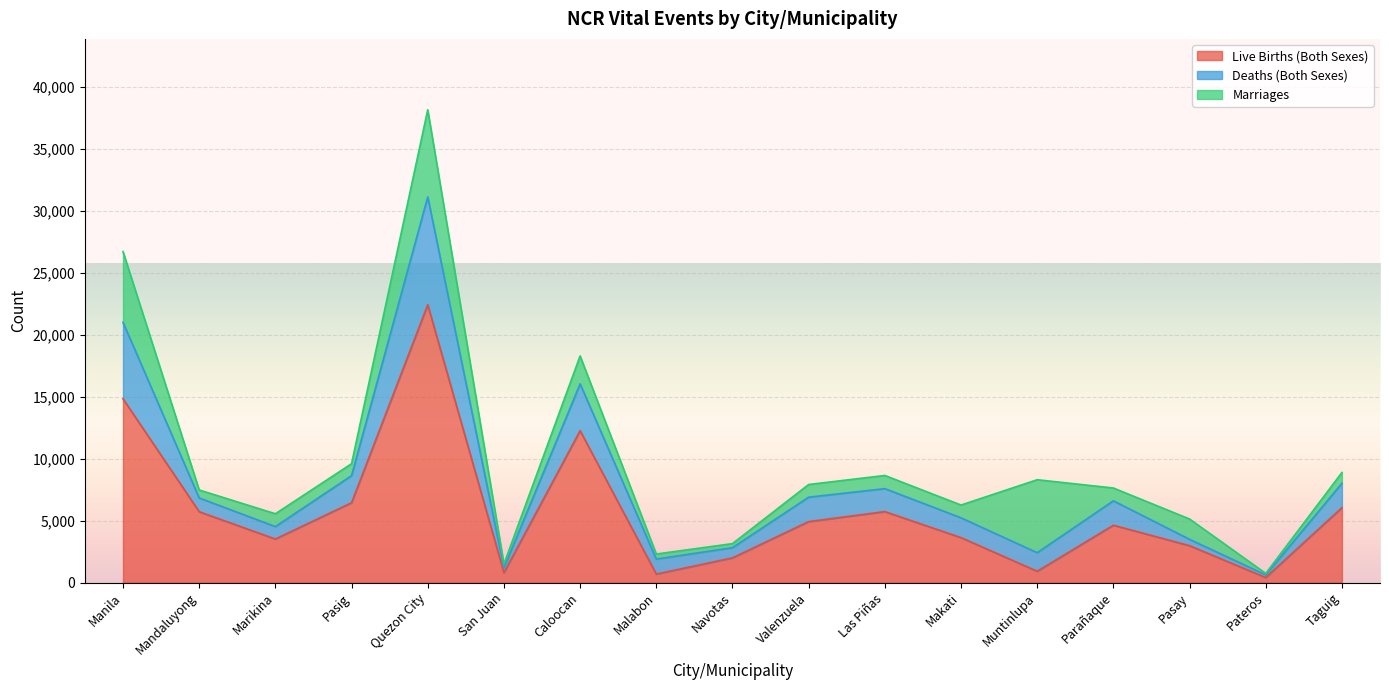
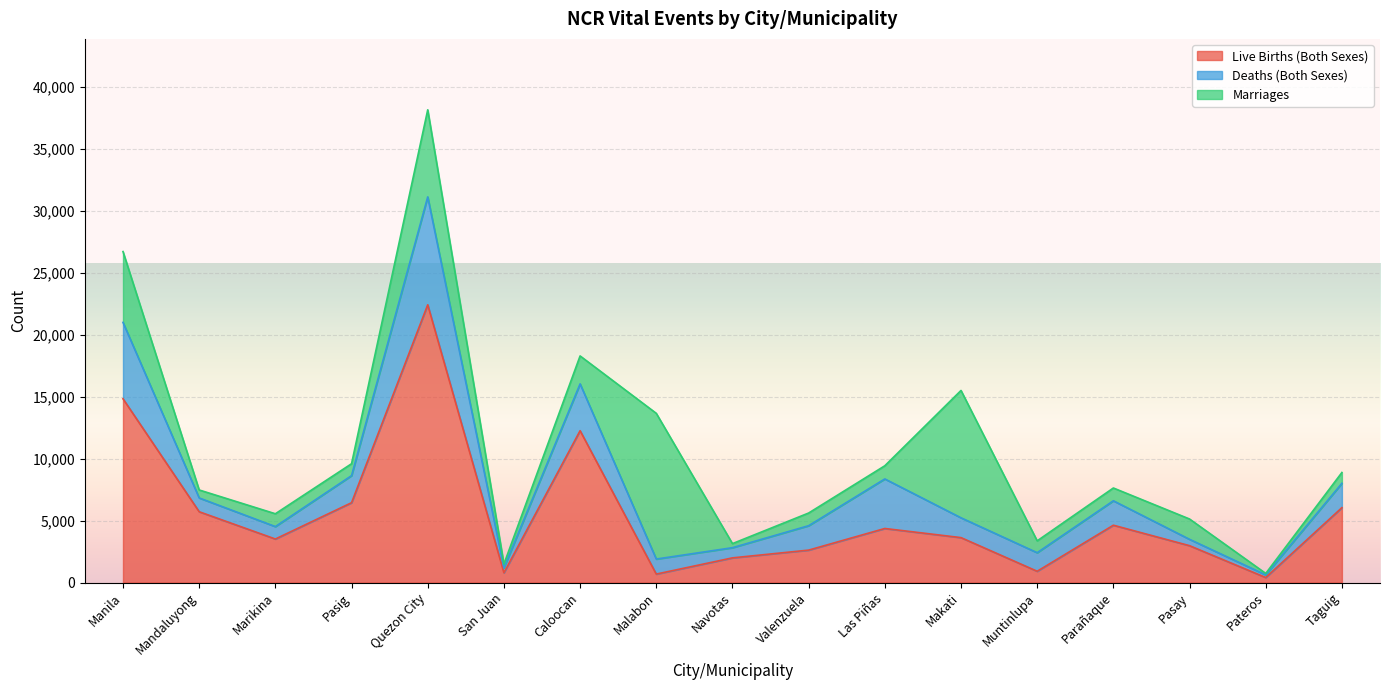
  {
    "Live Births (Both Sexes)": {
      "Manila": "14,800",
      "Mandaluyong": "5,700",
      "Marikina": "3,500",
      "Pasig": "6,400",
      "Quezon City": "22,400",
      "San Juan": "800",
      "Caloocan": "12,300",
      "Malabon": "700",
      "Navotas": "2,000",
-     "Valenzuela": "4,900",
-     "Las Piñas": "5,700",
+     "Valenzuela": "2,600",
+     "Las Piñas": "4,400",
      "Makati": "3,600",
      "Muntinlupa": "900",
      "Parañaque": "4,600",
      "Pasay": "3,000",
      "Pateros": "400",
      "Taguig": "6,000"
    },
    "Deaths (Both Sexes)": {
      "Manila": "6,200",
      "Mandaluyong": "1,100",
      "Marikina": "1,000",
      "Pasig": "2,200",
      "Quezon City": "8,700",
      "San Juan": "400",
      "Caloocan": "3,800",
      "Malabon": "1,200",
      "Navotas": "800",
      "Valenzuela": "2,000",
-     "Las Piñas": "1,900",
+     "Las Piñas": "4,000",
      "Makati": "1,600",
      "Muntinlupa": "1,500",
      "Parañaque": "2,000",
      "Pasay": "500",
      "Taguig": "2,000"
    },
    "Marriages": {
      "Manila": "5,700",
      "Mandaluyong": "600",
      "Marikina": "1,000",
      "Pasig": "1,000",
      "Quezon City": "7,000",
      "San Juan": "300",
      "Caloocan": "2,300",
-     "Malabon": "400",
+     "Malabon": "11,800",
      "Navotas": "300",
      "Valenzuela": "1,000",
      "Las Piñas": "1,100",
-     "Makati": "1,000",
-     "Muntinlupa": "5,900",
+     "Makati": "10,300",
+     "Muntinlupa": "1,000",
      "Parañaque": "1,000",
      "Pasay": "1,600",
      "Taguig": "900"
    }
  }
